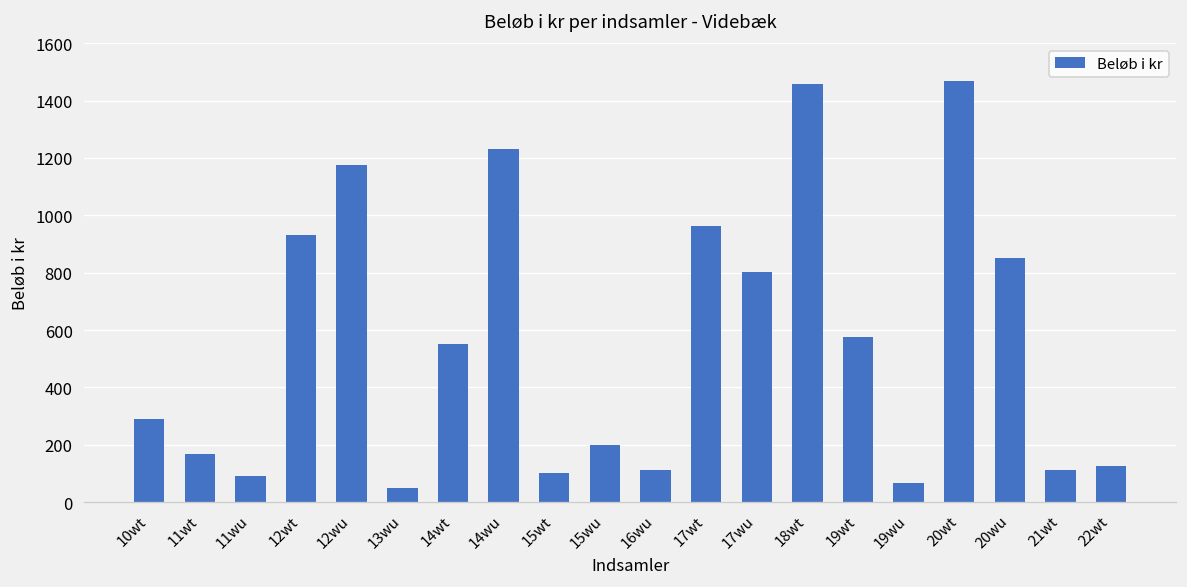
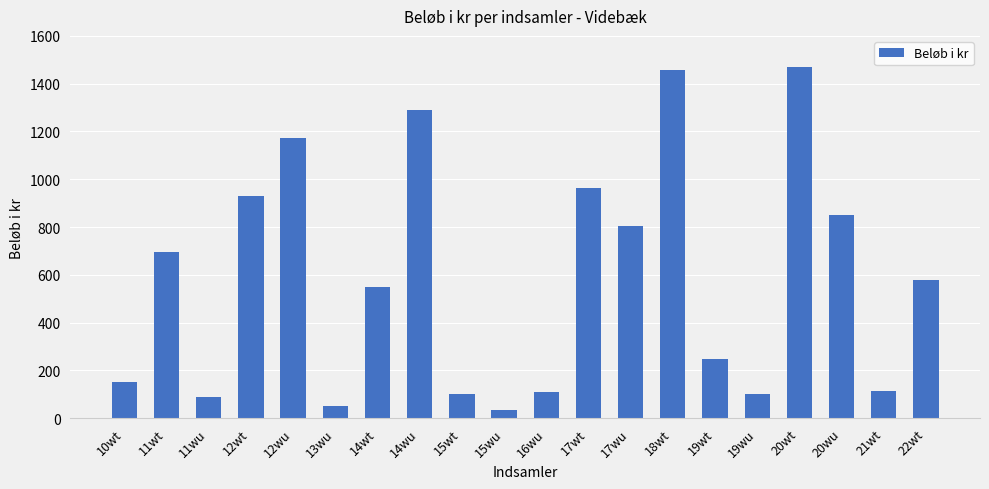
  {
-   "10wt": 290,
-   "11wt": 170,
+   "10wt": 150,
+   "11wt": 700,
    "11wu": 90,
    "12wt": 930,
    "12wu": 1170,
    "13wu": 50,
    "14wt": 550,
-   "14wu": 1230,
+   "14wu": 1290,
    "15wt": 100,
-   "15wu": 200,
+   "15wu": 30,
    "16wu": 110,
    "17wt": 960,
    "17wu": 800,
    "18wt": 1460,
-   "19wt": 580,
-   "19wu": 70,
+   "19wt": 250,
+   "19wu": 100,
    "20wt": 1470,
    "20wu": 850,
    "21wt": 110,
-   "22wt": 130
+   "22wt": 580
  }
